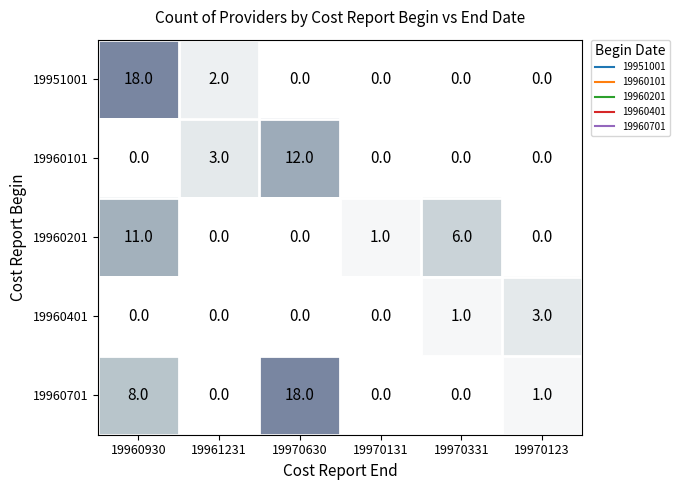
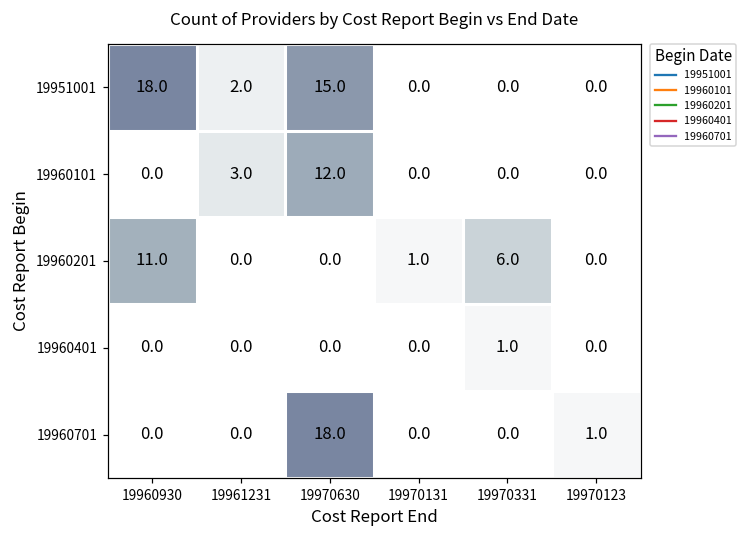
  {
    "19951001": {
      "19960930": 18.0,
      "19961231": 2.0,
-     "19970630": 0.0,
+     "19970630": 15.0,
      "19970131": 0.0,
      "19970331": 0.0,
      "19970123": 0.0
    },
    "19960101": {
      "19960930": 0.0,
      "19961231": 3.0,
      "19970630": 12.0,
      "19970131": 0.0,
      "19970331": 0.0,
      "19970123": 0.0
    },
    "19960201": {
      "19960930": 11.0,
      "19961231": 0.0,
      "19970630": 0.0,
      "19970131": 1.0,
      "19970331": 6.0,
      "19970123": 0.0
    },
    "19960401": {
      "19960930": 0.0,
      "19961231": 0.0,
      "19970630": 0.0,
      "19970131": 0.0,
      "19970331": 1.0,
-     "19970123": 3.0
+     "19970123": 0.0
    },
    "19960701": {
-     "19960930": 8.0,
+     "19960930": 0.0,
      "19961231": 0.0,
      "19970630": 18.0,
      "19970131": 0.0,
      "19970331": 0.0,
      "19970123": 1.0
    }
  }
